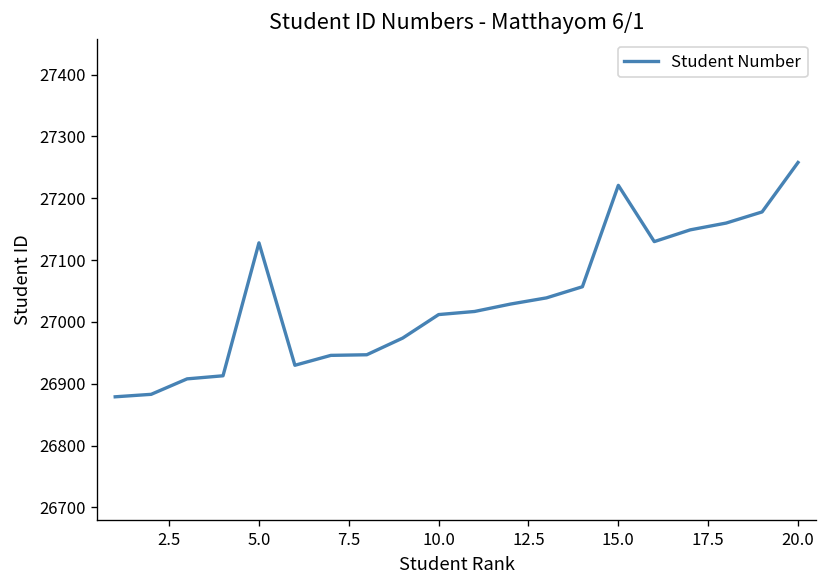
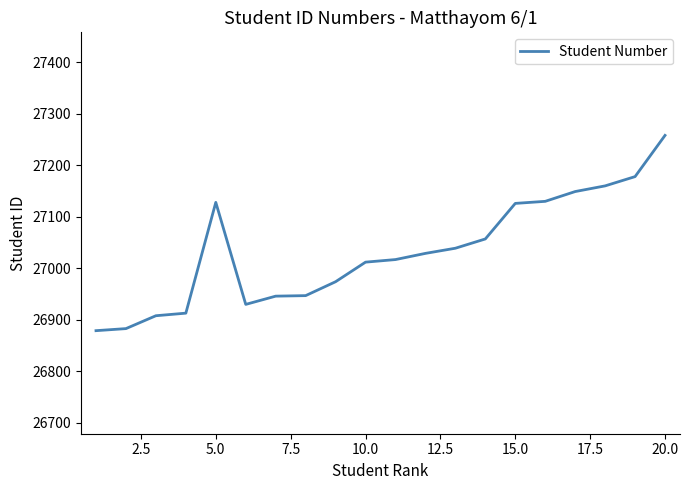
  {
    "5.0": 27130,
    "10.0": 27010,
-   "15.0": 27220,
+   "15.0": 27130,
    "20.0": 27260
  }
